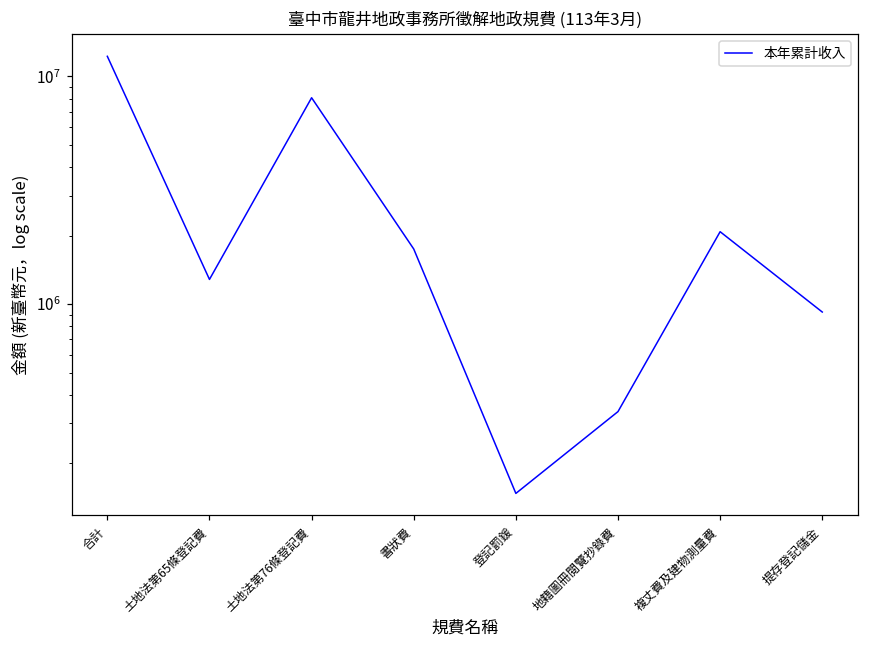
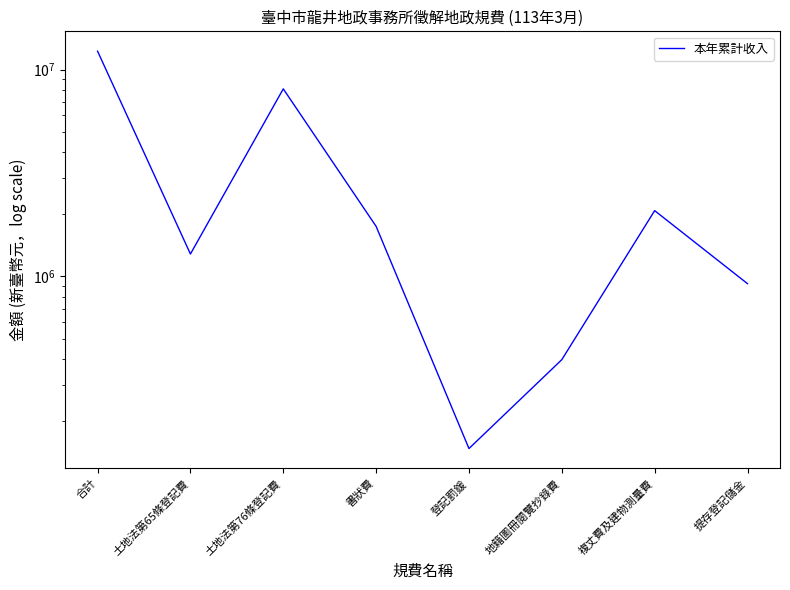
  {
    "合計": 12000000,
    "土地法第65條登記費": 1300000,
    "土地法第76條登記費": 8100000,
    "書狀費": 1700000,
    "登記罰鍰": 150000,
-   "地籍圖冊閱覽抄錄費": 340000,
+   "地籍圖冊閱覽抄錄費": 400000,
    "複丈費及建物測量費": 2100000,
    "提存登記儲金": 900000
  }
